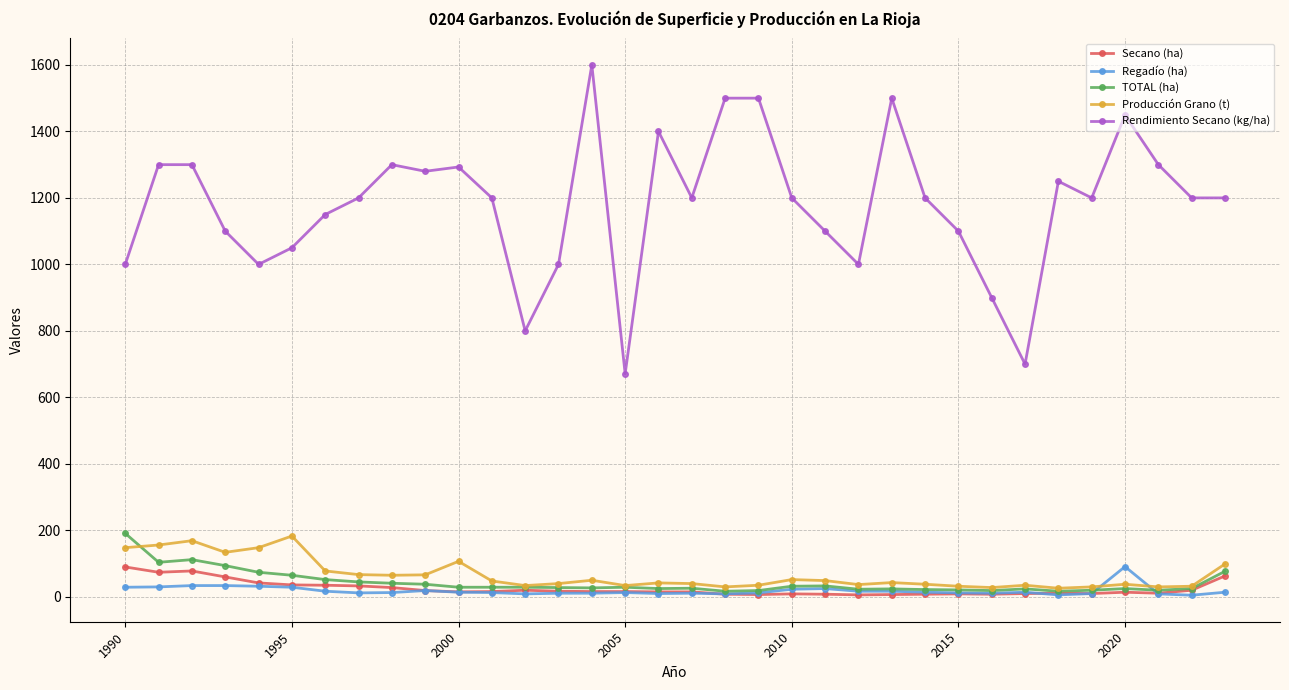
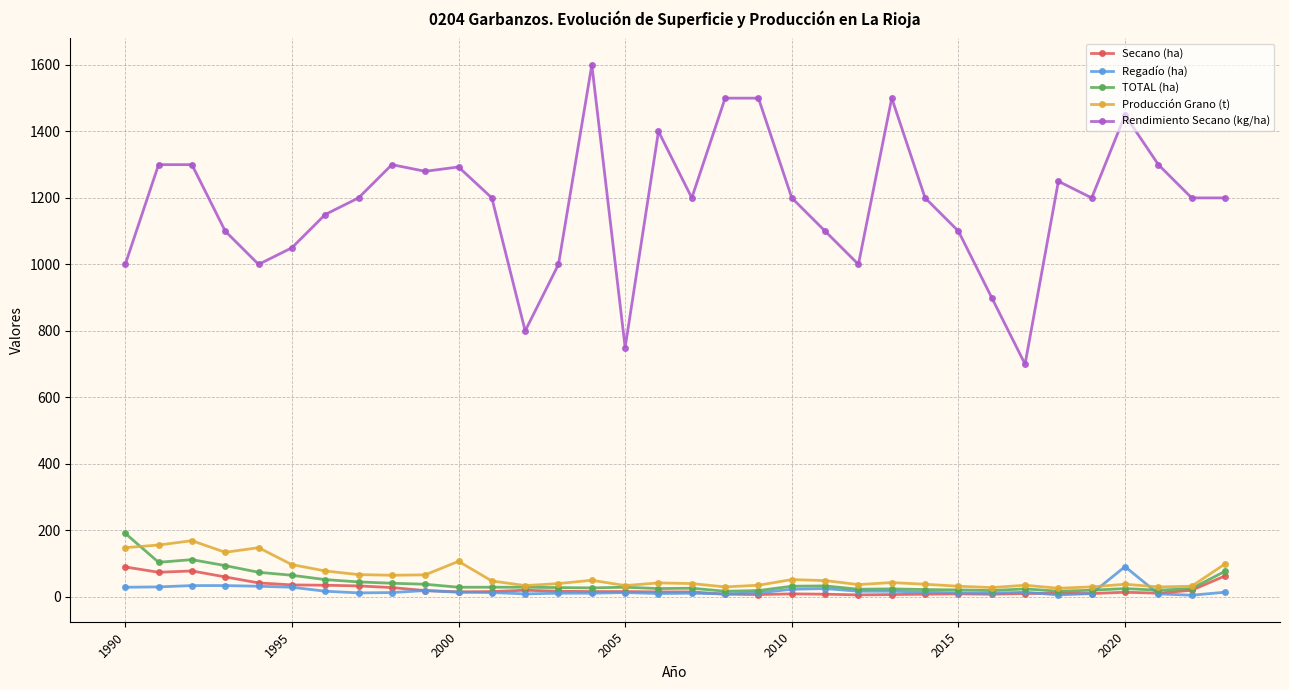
  {
    "Secano (ha)": {
      "1990": 90,
      "2010": 10,
      "2020": 10
    },
    "Regadío (ha)": {
      "1990": 30,
      "2010": 20,
      "2020": 90
    },
    "TOTAL (ha)": {
      "1990": 190,
      "1995": 70,
      "2000": 30,
      "2010": 30,
      "2015": 20,
      "2020": 30
    },
    "Producción Grano (t)": {
      "1990": 150,
-     "1995": 180,
+     "1995": 100,
      "2000": 110,
      "2010": 50,
      "2015": 30,
      "2020": 40
    },
    "Rendimiento Secano (kg/ha)": {
      "1990": 1000,
      "1995": 1050,
      "2000": 1290,
-     "2005": 670,
+     "2005": 750,
      "2010": 1200,
      "2015": 1100
    }
  }
